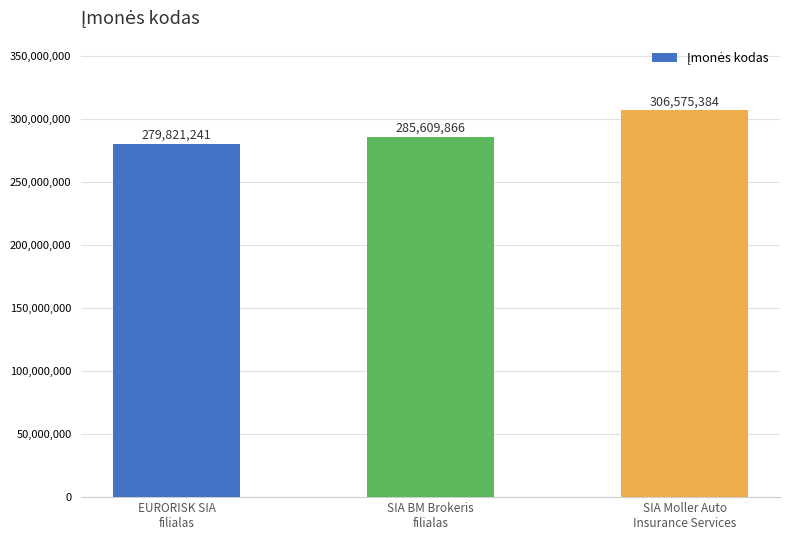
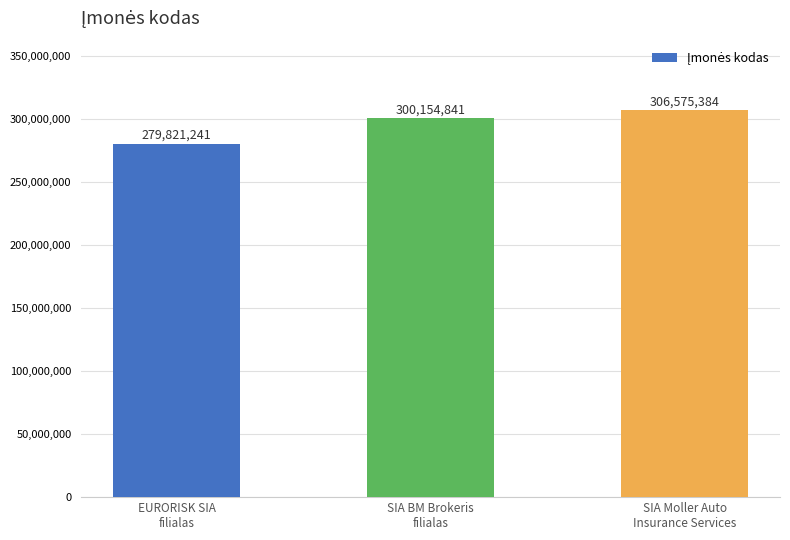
  {
    "EURORISK SIA filialas": "279,821,241",
-   "SIA BM Brokeris filialas": "285,609,866",
+   "SIA BM Brokeris filialas": "300,154,841",
    "SIA Moller Auto Insurance Services": "306,575,384"
  }
